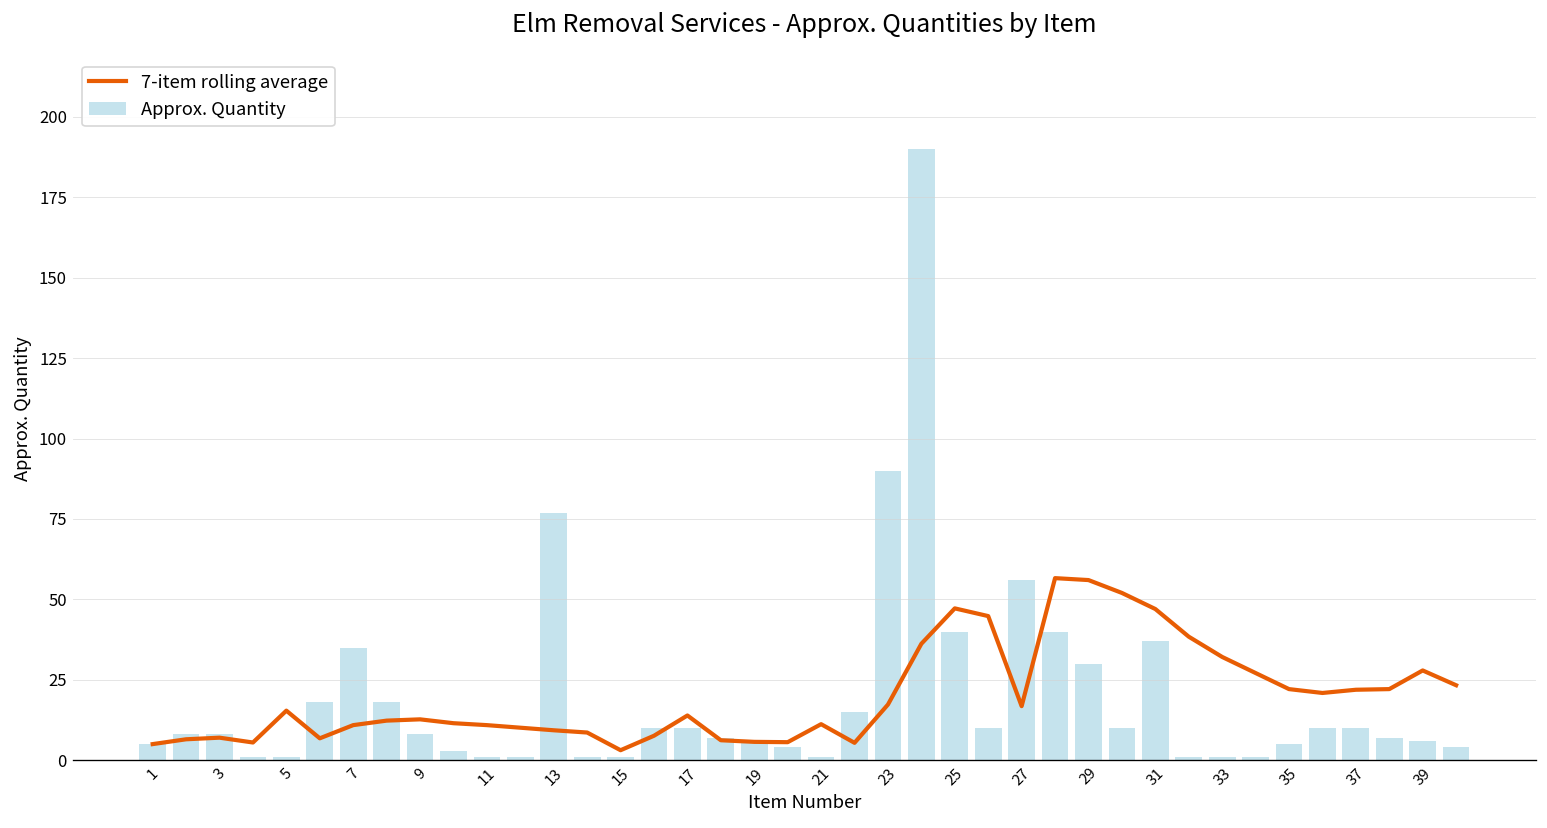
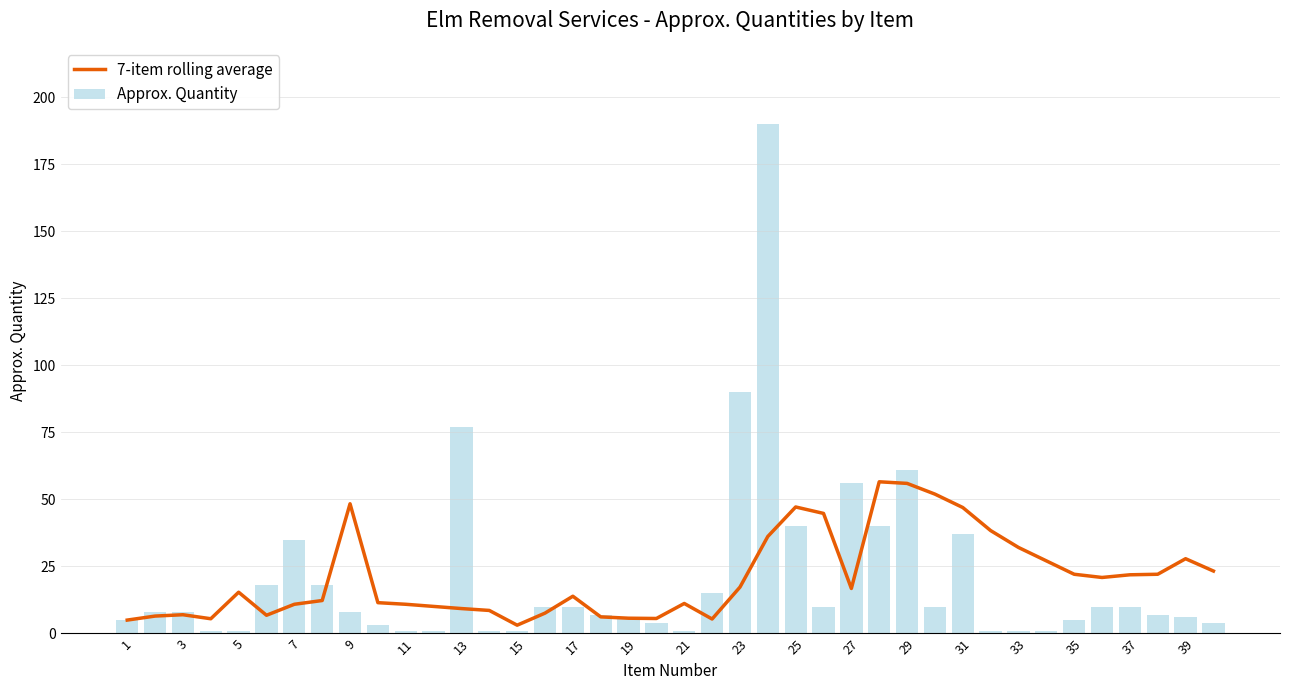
  {
    "7-item rolling average": {
      "1": 5,
      "3": 7,
      "5": 15,
      "7": 11,
-     "9": 13,
+     "9": 48,
      "11": 11,
      "13": 9,
      "15": 3,
      "17": 14,
      "19": 6,
      "21": 11,
      "23": 17,
      "25": 47,
      "27": 17,
      "29": 56,
      "31": 47,
      "33": 32,
      "35": 22,
      "37": 22,
      "39": 28
    },
    "Approx. Quantity": {
      "1": 5,
      "3": 8,
      "5": 1,
      "7": 35,
      "9": 8,
      "11": 1,
      "13": 77,
      "15": 1,
      "17": 10,
      "19": 6,
      "21": 1,
      "23": 90,
      "25": 40,
      "27": 56,
-     "29": 30,
+     "29": 61,
      "31": 37,
      "33": 1,
      "35": 5,
      "37": 10,
      "39": 6
    }
  }
